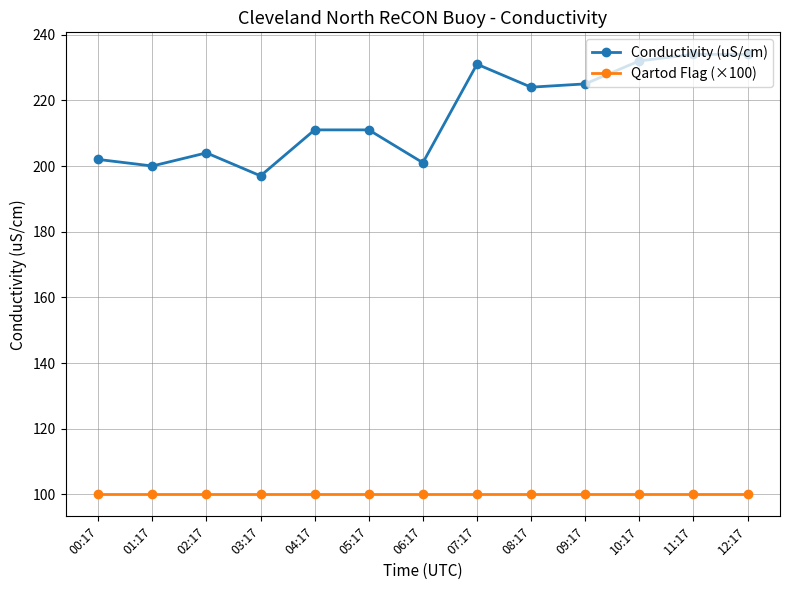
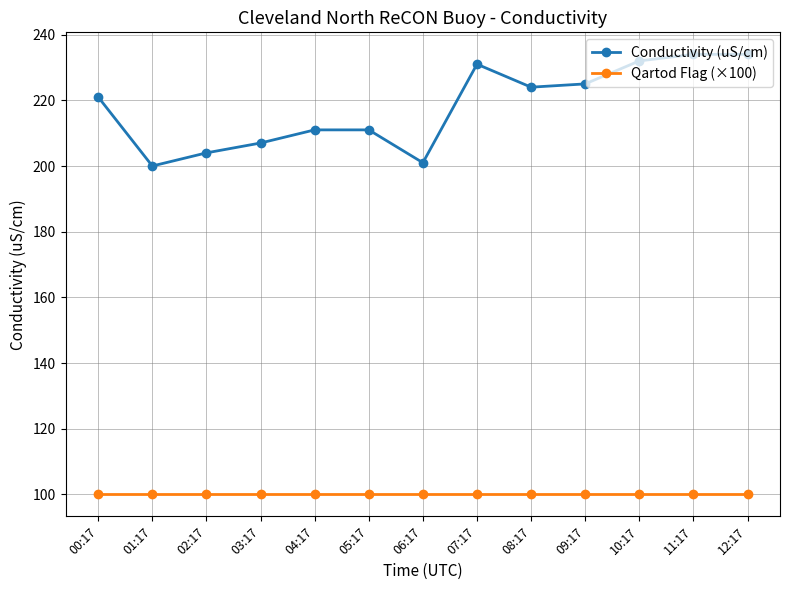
  {
    "Conductivity (uS/cm)": {
-     "00:17": 202,
+     "00:17": 221,
      "01:17": 200,
      "02:17": 204,
-     "03:17": 197,
+     "03:17": 207,
      "04:17": 211,
      "05:17": 211,
      "06:17": 201,
      "07:17": 231,
      "08:17": 224,
      "09:17": 225
    },
    "Qartod Flag (×100)": {
      "00:17": 100,
      "01:17": 100,
      "02:17": 100,
      "03:17": 100,
      "04:17": 100,
      "05:17": 100,
      "06:17": 100,
      "07:17": 100,
      "08:17": 100,
      "09:17": 100,
      "10:17": 100,
      "11:17": 100,
      "12:17": 100
    }
  }
